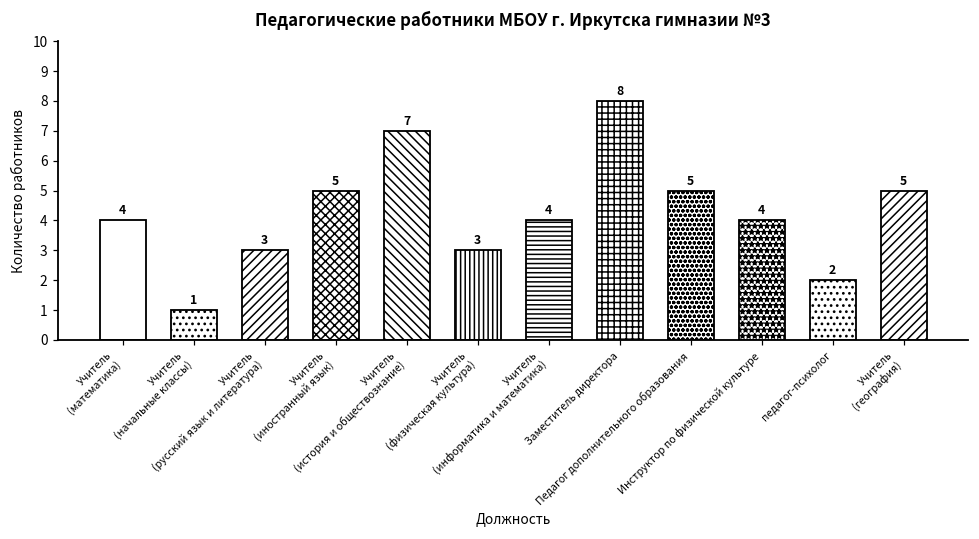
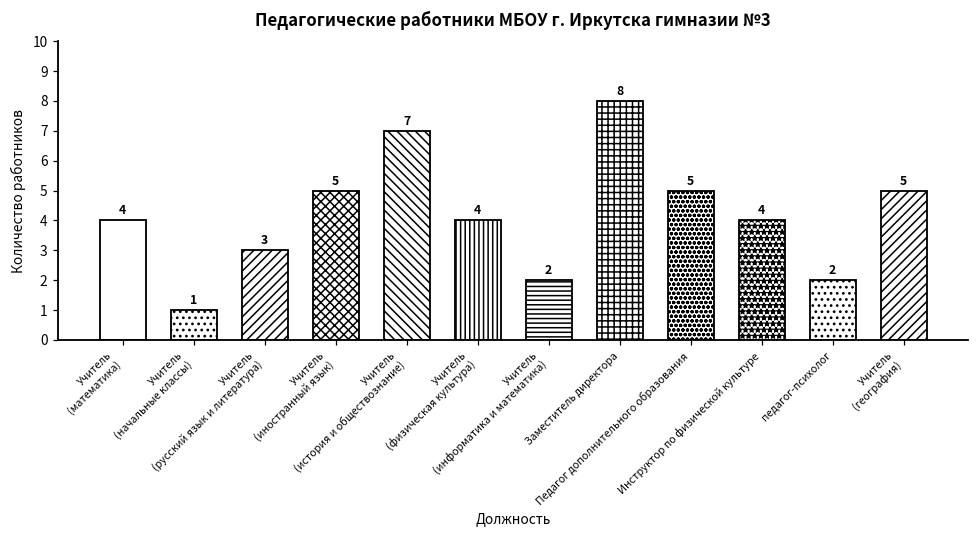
  {
    "Учитель (математика)": 4,
    "Учитель (начальные классы)": 1,
    "Учитель (русский язык и литература)": 3,
    "Учитель (иностранный язык)": 5,
    "Учитель (история и обществознание)": 7,
-   "Учитель (физическая культура)": 3,
-   "Учитель (информатика и математика)": 4,
+   "Учитель (физическая культура)": 4,
+   "Учитель (информатика и математика)": 2,
    "Заместитель директора": 8,
    "Педагог дополнительного образования": 5,
    "Инструктор по физической культуре": 4,
    "педагог-психолог": 2,
    "Учитель (география)": 5
  }
